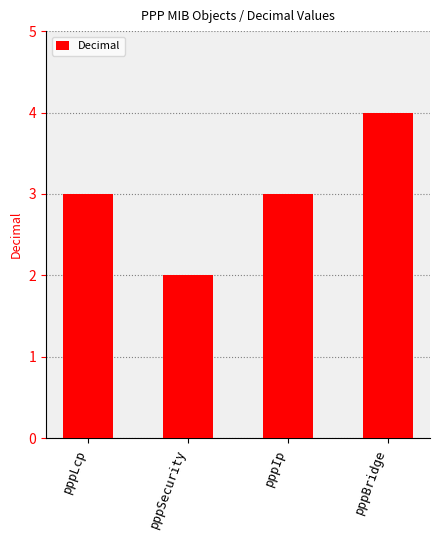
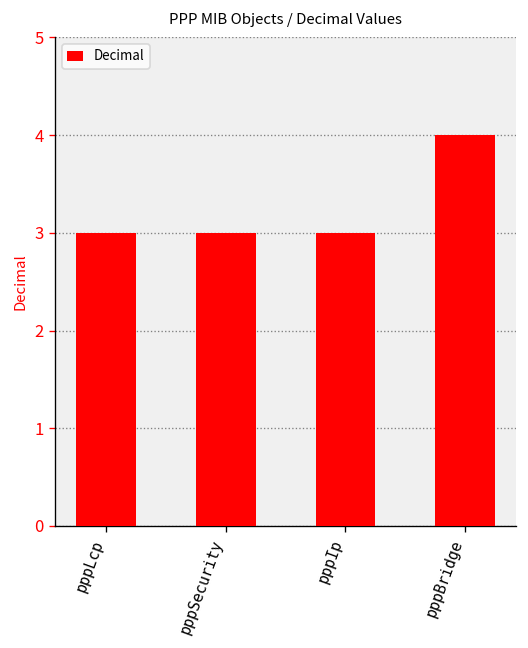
  {
    "pppLcp": 3,
-   "pppSecurity": 2,
+   "pppSecurity": 3,
    "pppIp": 3,
    "pppBridge": 4
  }
